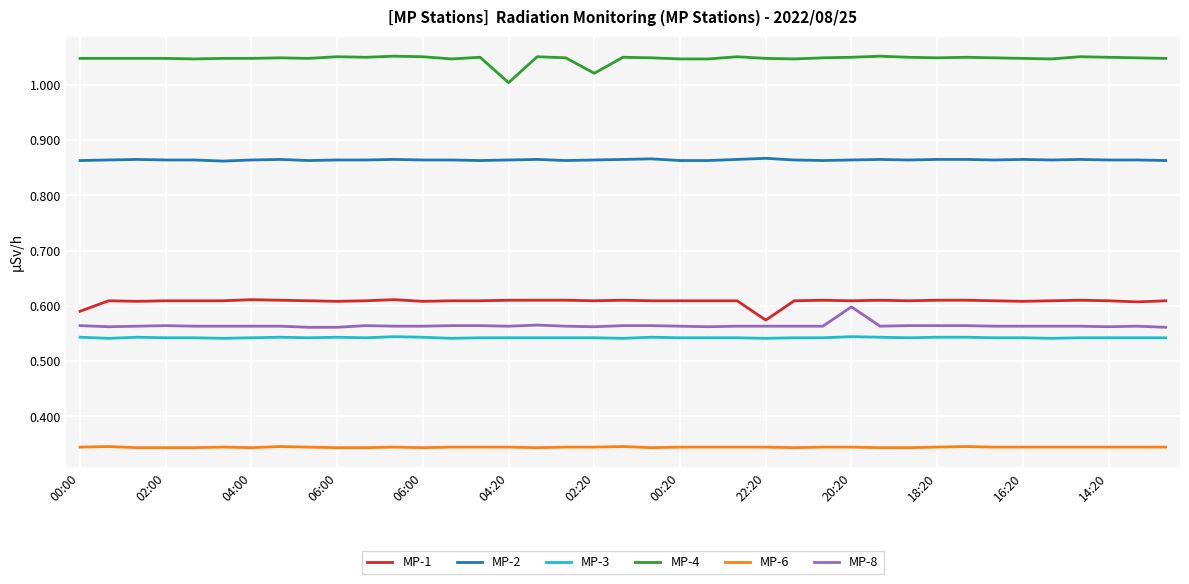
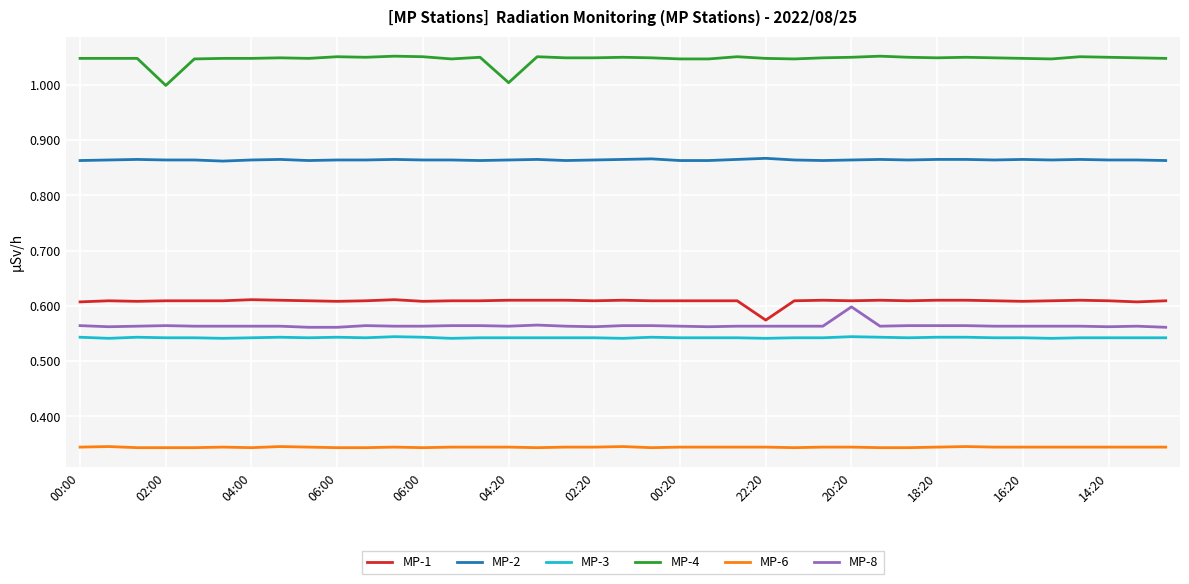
  {
    "MP-1": {
-     "00:00": 0.59,
+     "00:00": 0.61,
      "02:00": 0.61,
      "04:00": 0.61,
      "04:20": 0.61,
      "02:20": 0.61,
      "00:20": 0.61,
      "22:20": 0.57,
      "20:20": 0.61,
      "18:20": 0.61,
      "16:20": 0.61,
      "14:20": 0.61
    },
    "MP-2": {
      "00:00": 0.86,
      "02:00": 0.86,
      "04:00": 0.86,
      "04:20": 0.86,
      "02:20": 0.86,
      "00:20": 0.86,
      "22:20": 0.87,
      "20:20": 0.86,
      "18:20": 0.87,
      "16:20": 0.87,
      "14:20": 0.86
    },
    "MP-3": {
      "00:00": 0.54,
      "02:00": 0.54,
      "04:00": 0.54,
      "04:20": 0.54,
      "02:20": 0.54,
      "00:20": 0.54,
      "22:20": 0.54,
      "20:20": 0.54,
      "18:20": 0.54,
      "16:20": 0.54,
      "14:20": 0.54
    },
    "MP-4": {
      "00:00": 1.05,
-     "02:00": 1.05,
+     "02:00": 1.00,
      "04:00": 1.05,
      "04:20": 1.00,
-     "02:20": 1.02,
+     "02:20": 1.05,
      "00:20": 1.05,
      "22:20": 1.05,
      "20:20": 1.05,
      "18:20": 1.05,
      "16:20": 1.05,
      "14:20": 1.05
    },
    "MP-6": {
      "00:00": 0.34,
      "02:00": 0.34,
      "04:00": 0.34,
      "04:20": 0.34,
      "02:20": 0.34,
      "00:20": 0.34,
      "22:20": 0.34,
      "20:20": 0.34,
      "18:20": 0.34,
      "16:20": 0.34,
      "14:20": 0.34
    },
    "MP-8": {
      "00:00": 0.56,
      "02:00": 0.56,
      "04:00": 0.56,
      "04:20": 0.56,
      "02:20": 0.56,
      "00:20": 0.56,
      "22:20": 0.56,
      "20:20": 0.60,
      "18:20": 0.56,
      "16:20": 0.56,
      "14:20": 0.56
    }
  }
